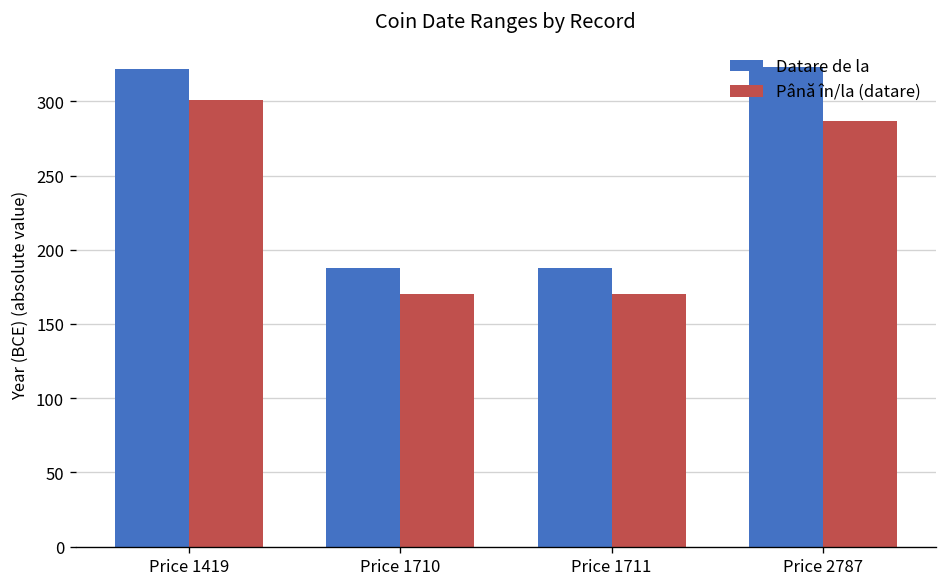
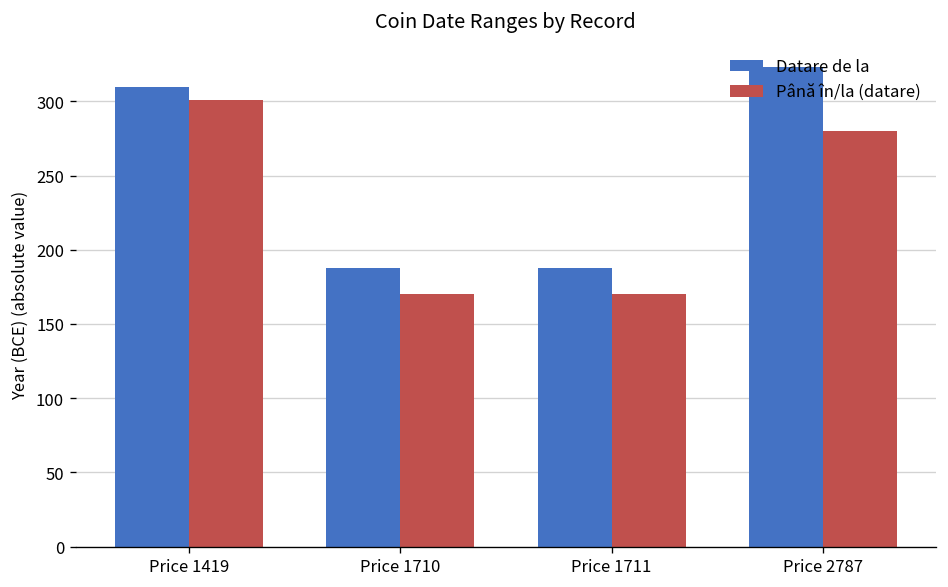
  {
    "Datare de la": {
-     "Price 1419": 322,
+     "Price 1419": 310,
      "Price 1710": 188,
      "Price 1711": 188,
      "Price 2787": 323
    },
    "Până în/la (datare)": {
      "Price 1419": 301,
      "Price 1710": 170,
      "Price 1711": 170,
-     "Price 2787": 287
+     "Price 2787": 280
    }
  }
